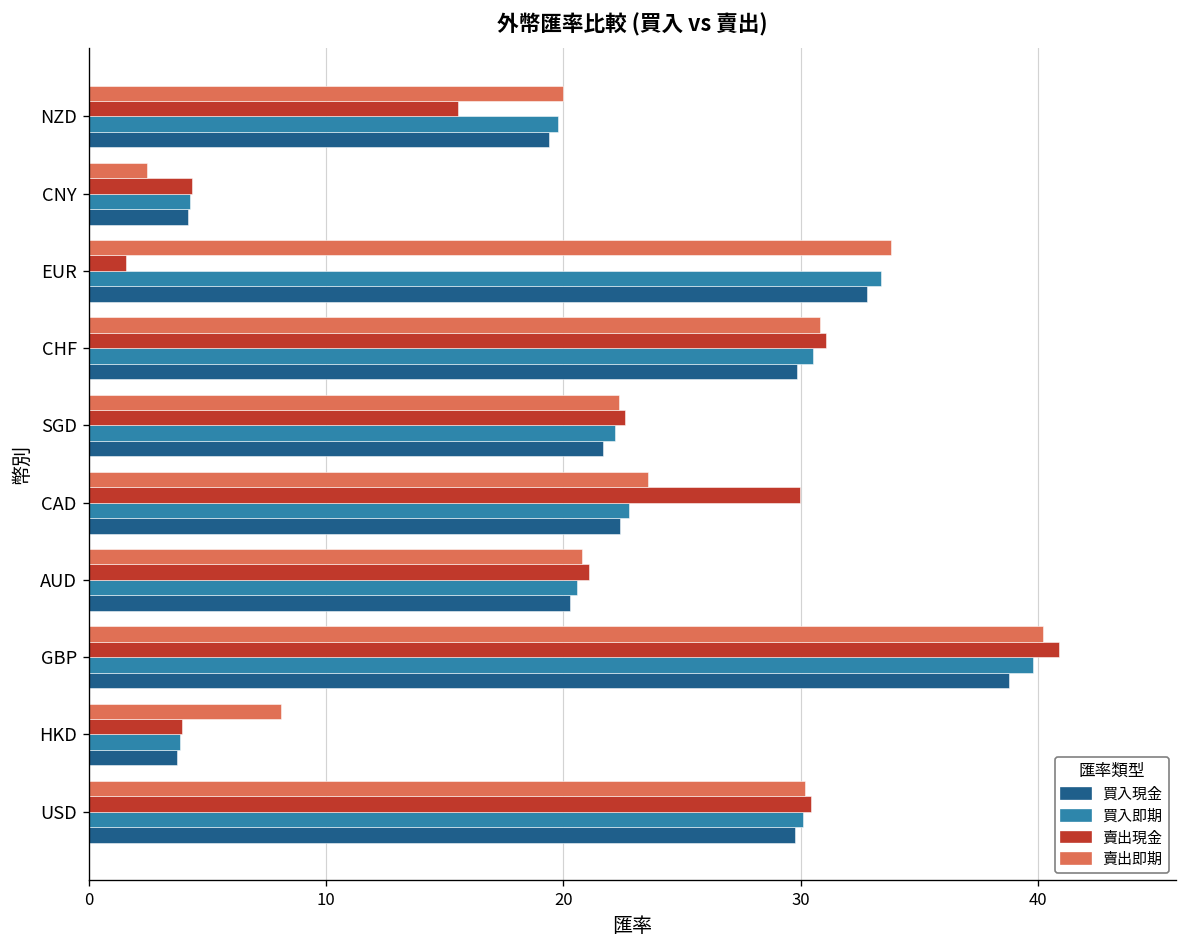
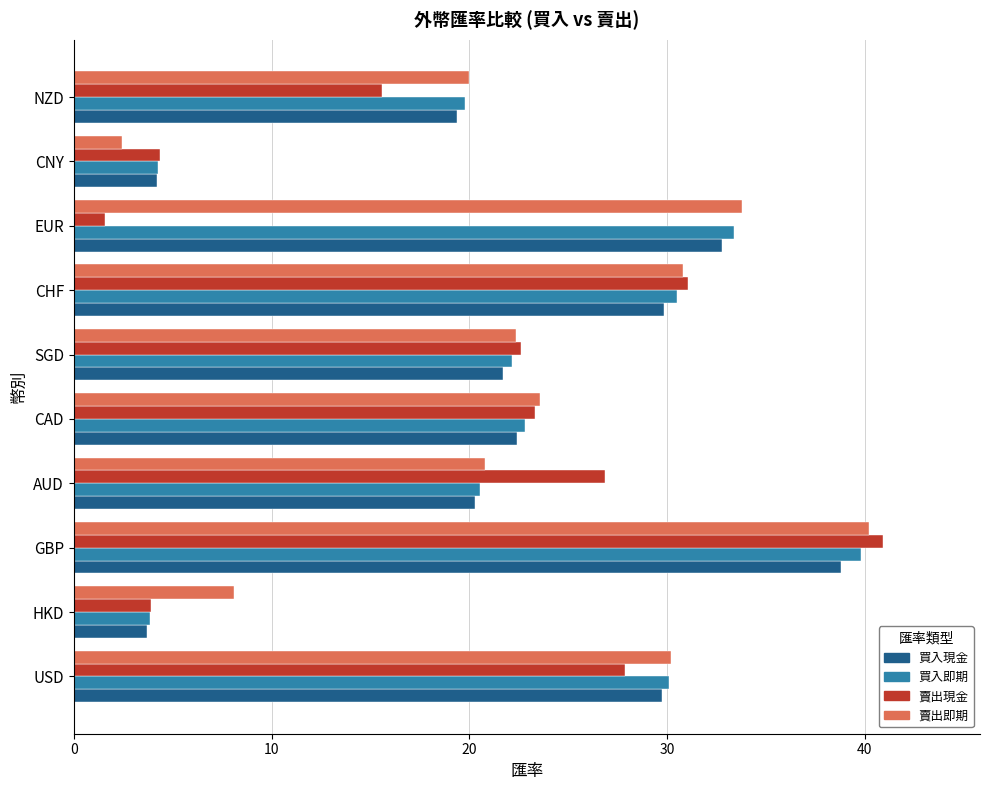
  {
    "賣出現金": {
      "NZD": 15.6,
      "CNY": 4.4,
      "EUR": 1.6,
      "CHF": 31.1,
      "SGD": 22.6,
-     "CAD": 30.0,
-     "AUD": 21.1,
+     "CAD": 23.3,
+     "AUD": 26.9,
      "GBP": 40.9,
      "HKD": 3.9,
-     "USD": 30.4
+     "USD": 27.9
    },
    "賣出即期": {
      "NZD": 20.0,
      "CNY": 2.5,
      "EUR": 33.8,
      "CHF": 30.8,
      "SGD": 22.4,
      "CAD": 23.6,
      "AUD": 20.8,
      "GBP": 40.2,
      "HKD": 8.1,
      "USD": 30.2
    }
  }
